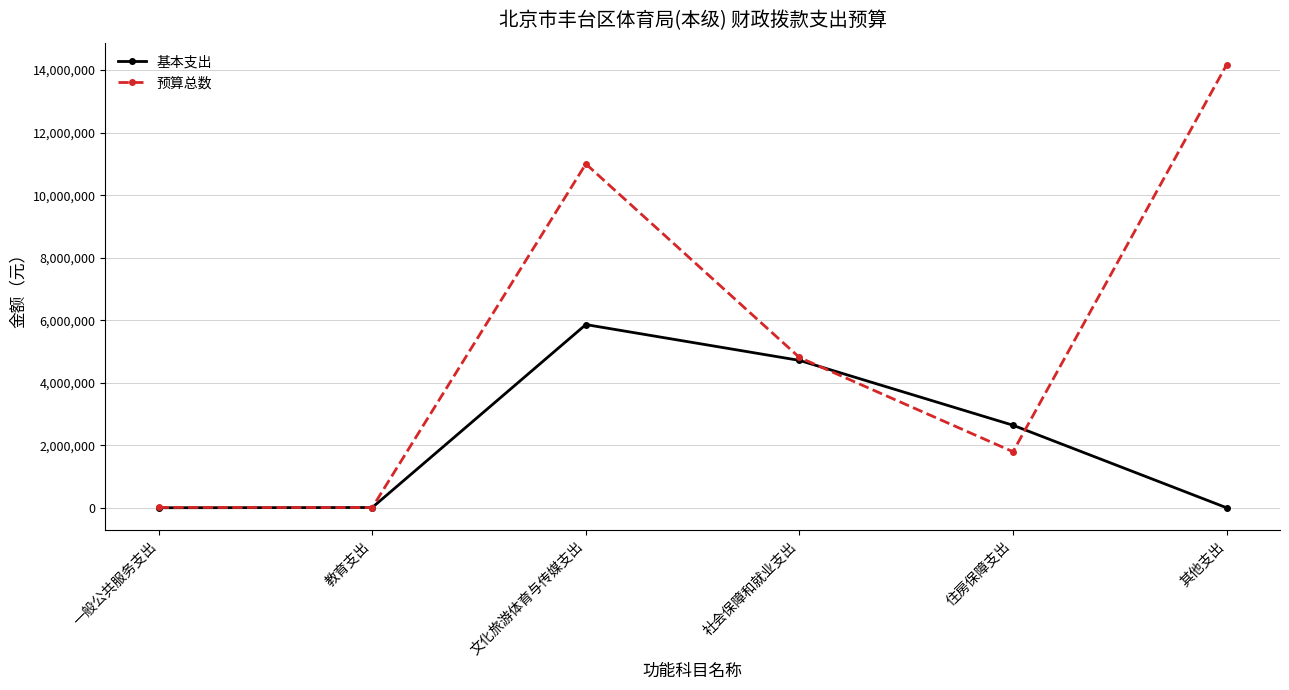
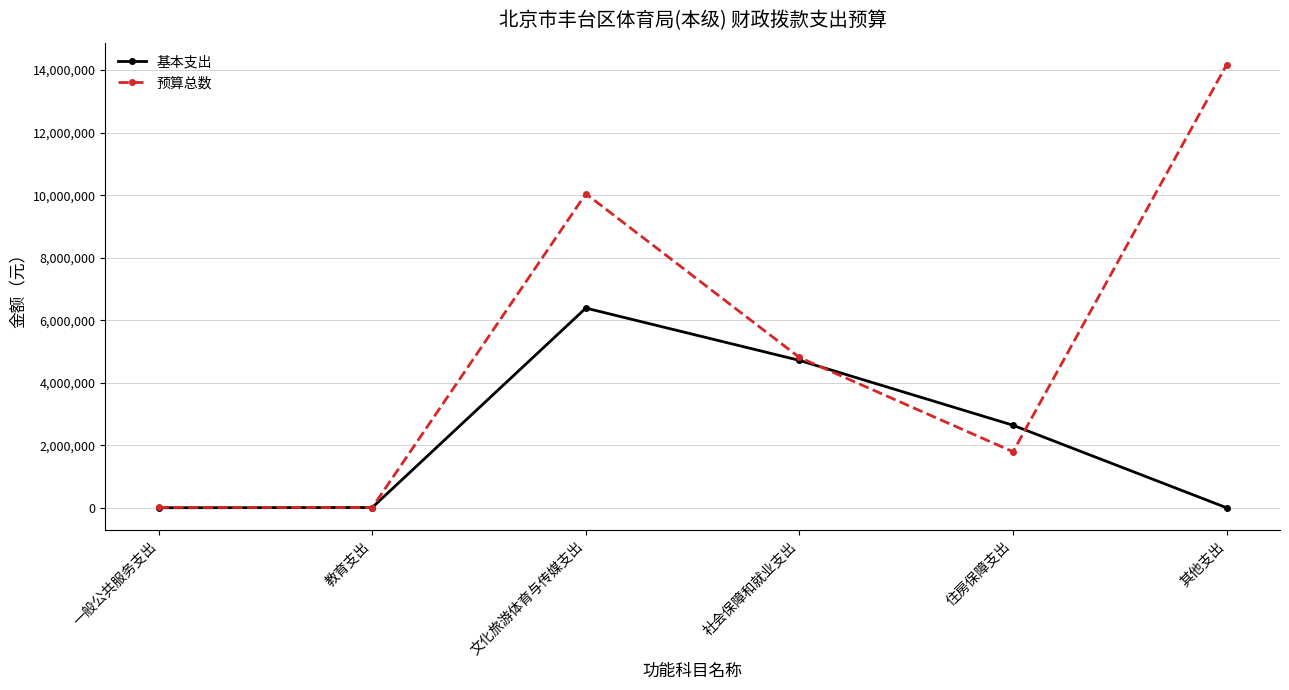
  {
    "基本支出": {
-     "文化旅游体育与传媒支出": "5,900,000",
+     "文化旅游体育与传媒支出": "6,400,000",
      "社会保障和就业支出": "4,700,000",
      "住房保障支出": "2,600,000",
      "其他支出": "0"
    },
    "预算总数": {
-     "文化旅游体育与传媒支出": "11,000,000",
+     "文化旅游体育与传媒支出": "10,000,000",
      "社会保障和就业支出": "4,800,000",
      "住房保障支出": "1,800,000",
      "其他支出": "14,200,000"
    }
  }
